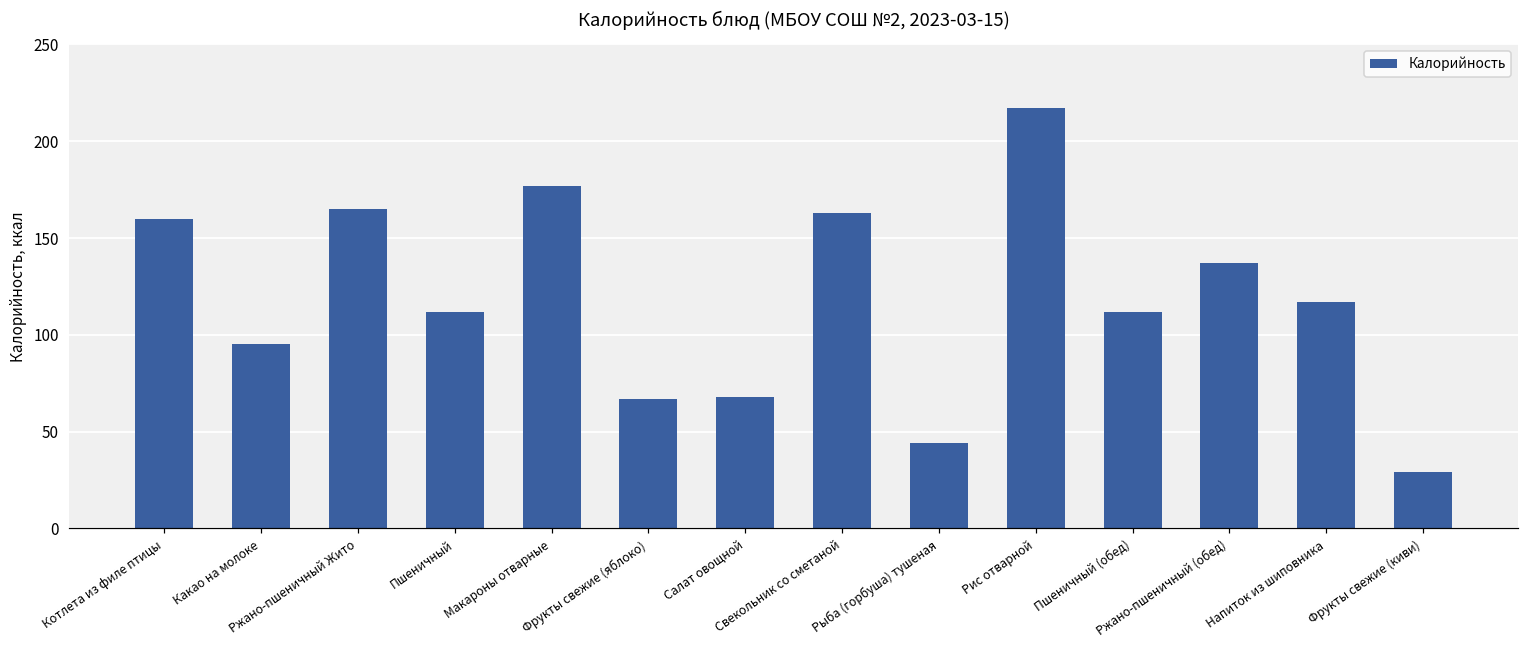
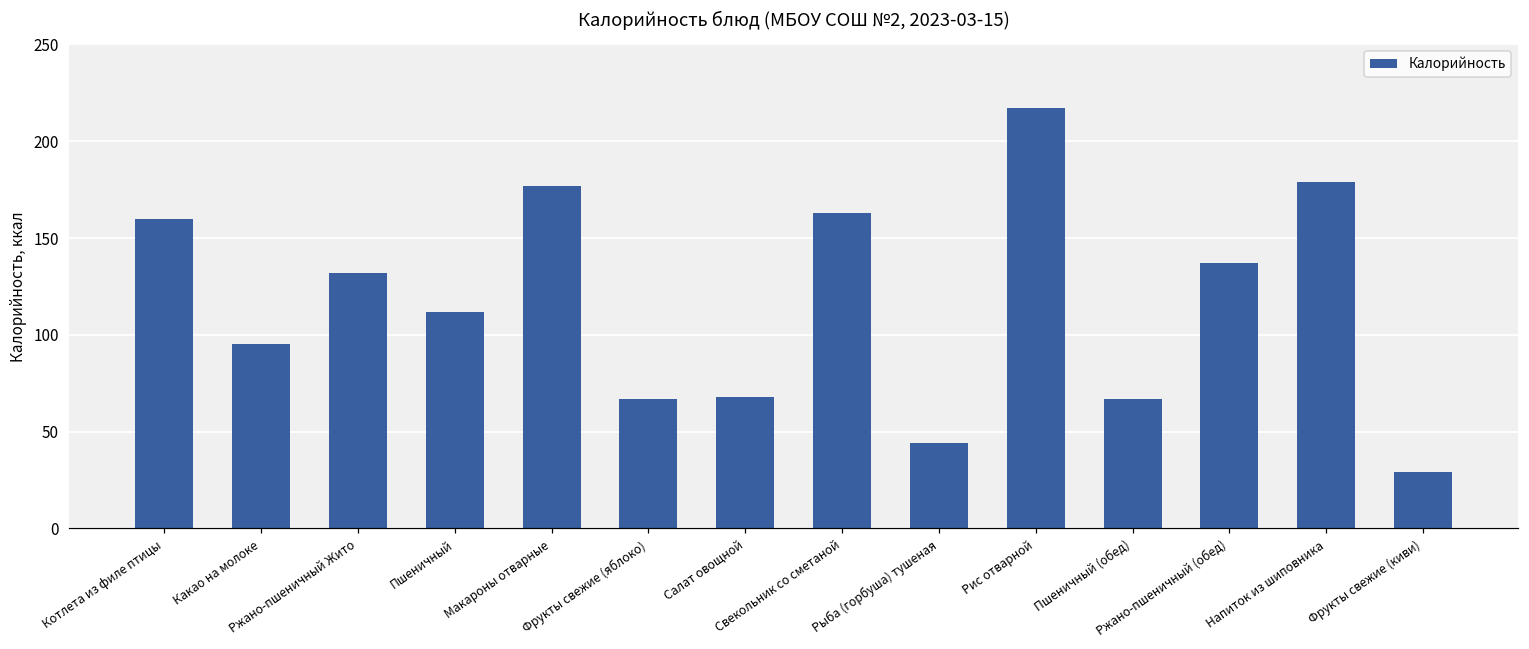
  {
    "Котлета из филе птицы": 160,
    "Какао на молоке": 95,
-   "Ржано-пшеничный Жито": 165,
+   "Ржано-пшеничный Жито": 132,
    "Пшеничный": 112,
    "Макароны отварные": 177,
    "Фрукты свежие (яблоко)": 67,
    "Салат овощной": 68,
    "Свекольник со сметаной": 163,
    "Рыба (горбуша) тушеная": 44,
    "Рис отварной": 217,
-   "Пшеничный (обед)": 112,
+   "Пшеничный (обед)": 67,
    "Ржано-пшеничный (обед)": 137,
-   "Напиток из шиповника": 117,
+   "Напиток из шиповника": 179,
    "Фрукты свежие (киви)": 29
  }
